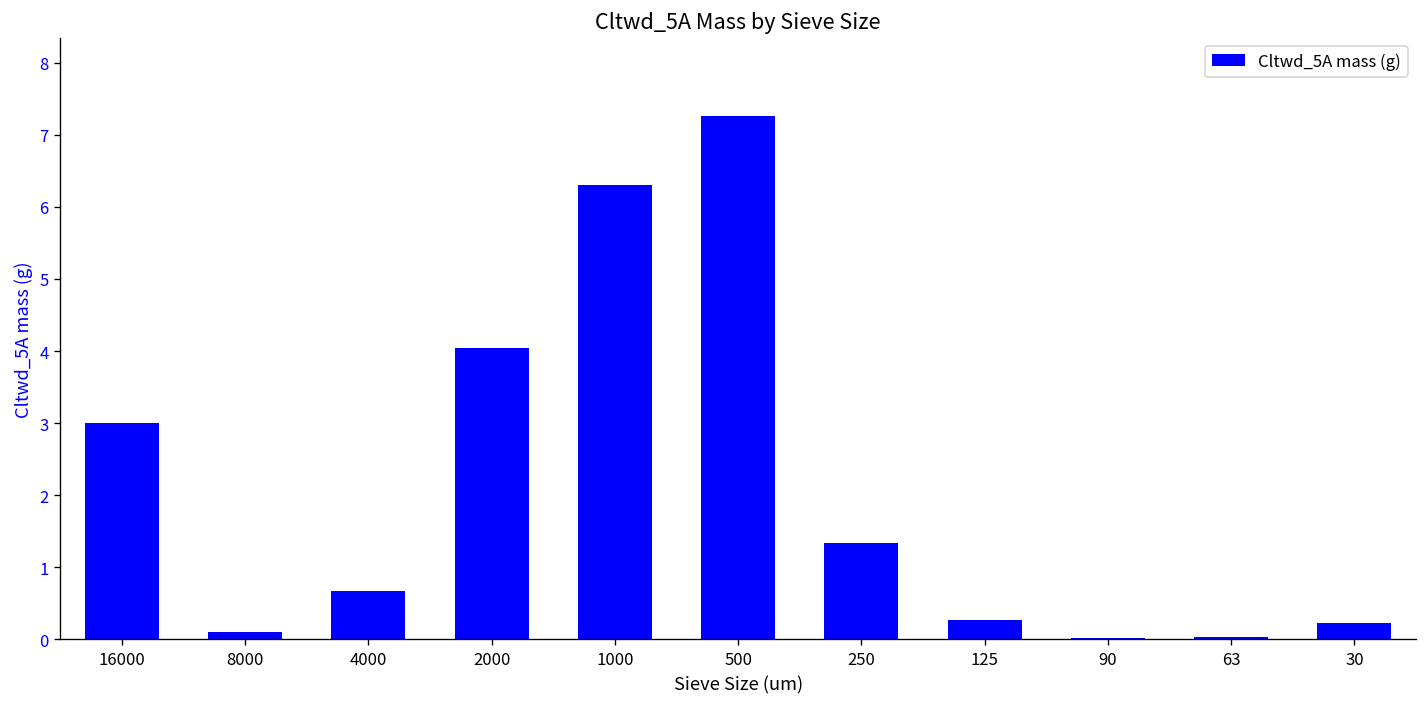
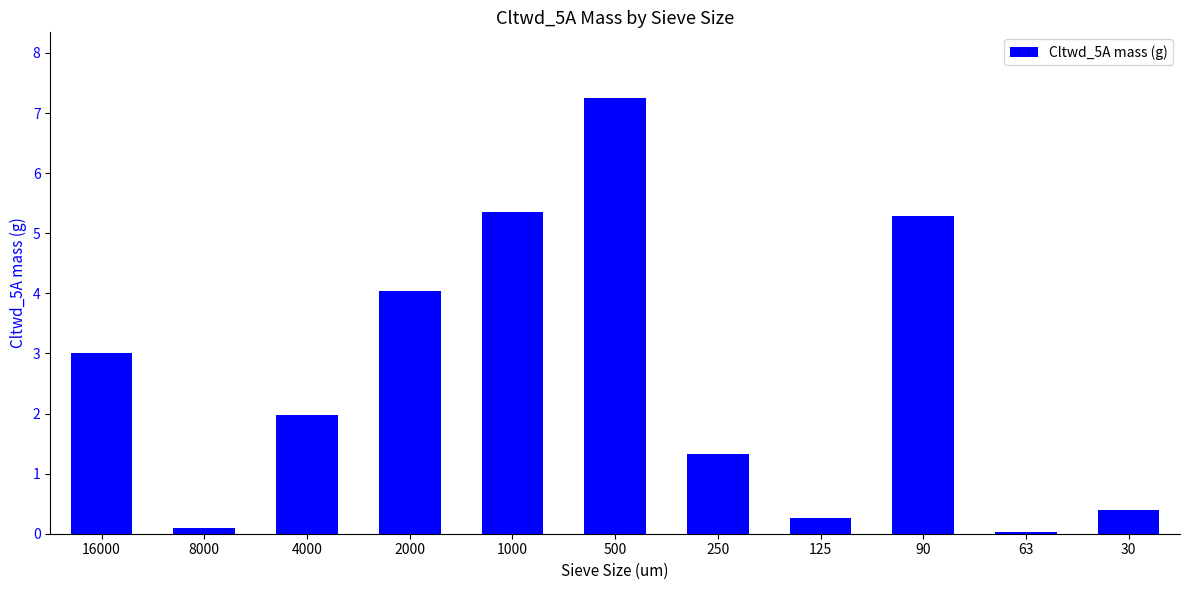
  {
    "16000": 3.0,
    "8000": 0.1,
-   "4000": 0.7,
+   "4000": 2.0,
    "2000": 4.0,
-   "1000": 6.3,
+   "1000": 5.4,
    "500": 7.3,
    "250": 1.3,
    "125": 0.3,
-   "90": 0.0,
-   "30": 0.2
+   "90": 5.3,
+   "30": 0.4
  }
